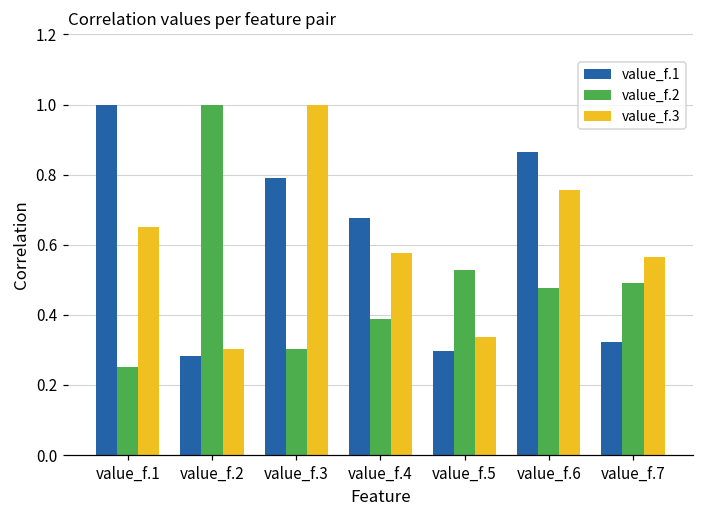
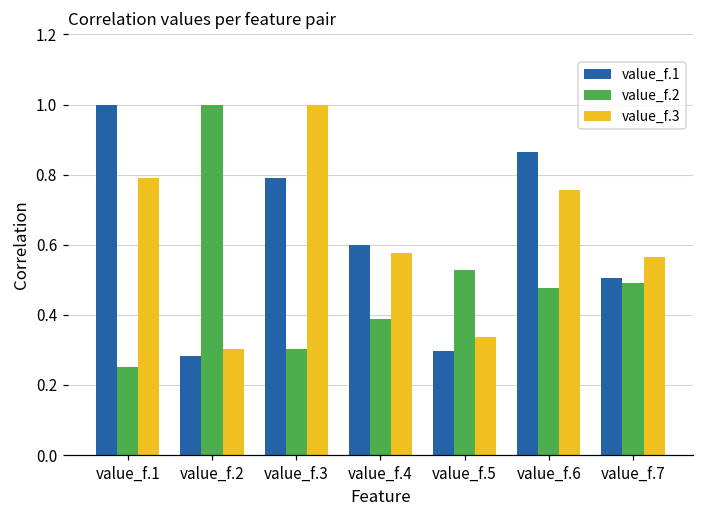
  {
    "value_f.1": {
      "value_f.1": 1.00,
      "value_f.2": 0.28,
      "value_f.3": 0.79,
-     "value_f.4": 0.68,
+     "value_f.4": 0.60,
      "value_f.5": 0.30,
      "value_f.6": 0.87,
-     "value_f.7": 0.32
+     "value_f.7": 0.51
    },
    "value_f.2": {
      "value_f.1": 0.25,
      "value_f.2": 1.00,
      "value_f.3": 0.30,
      "value_f.4": 0.39,
      "value_f.5": 0.53,
      "value_f.6": 0.48,
      "value_f.7": 0.49
    },
    "value_f.3": {
-     "value_f.1": 0.65,
+     "value_f.1": 0.79,
      "value_f.2": 0.30,
      "value_f.3": 1.00,
      "value_f.4": 0.58,
      "value_f.5": 0.34,
      "value_f.6": 0.76,
      "value_f.7": 0.57
    }
  }
